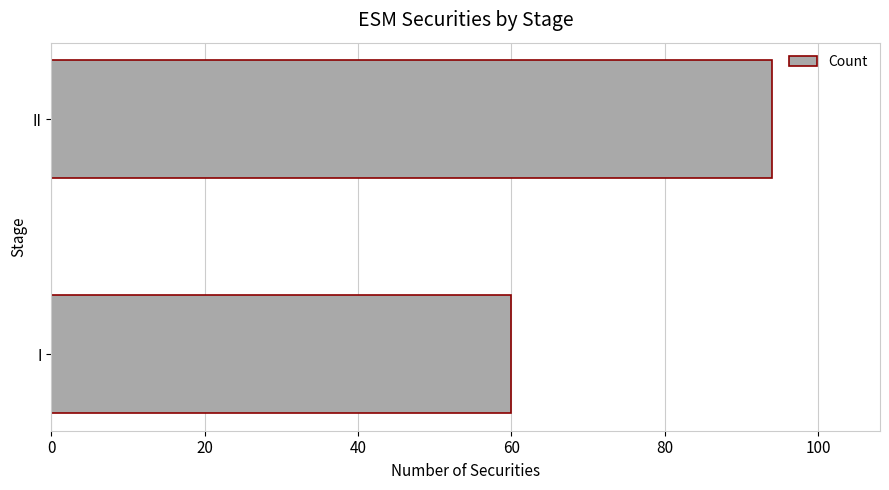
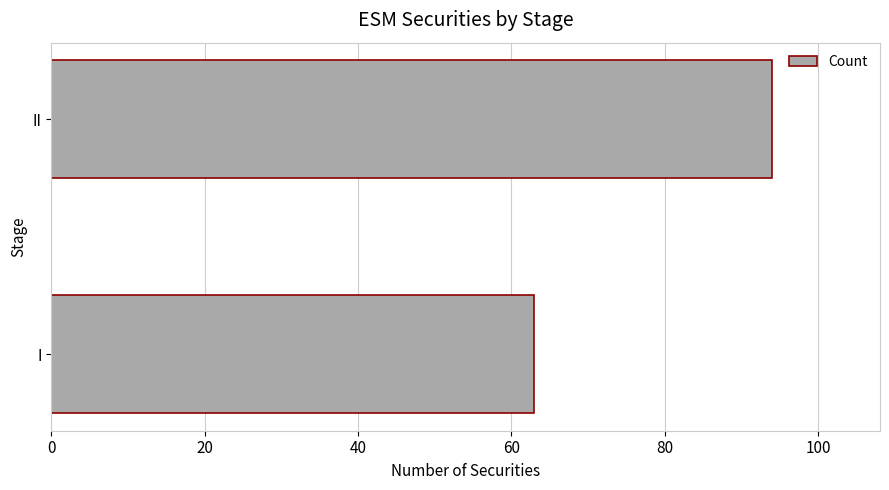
  {
    "II": 94,
-   "I": 60
+   "I": 63
  }
